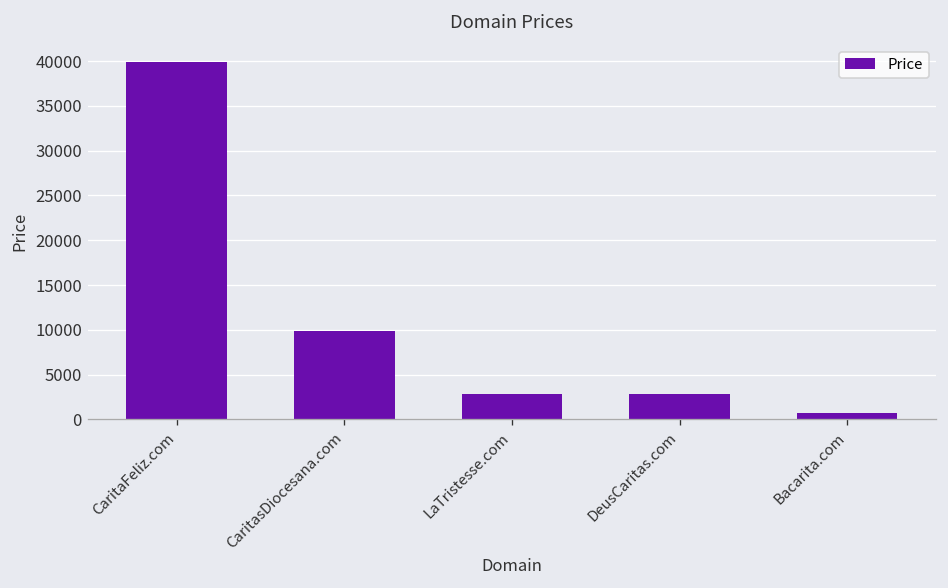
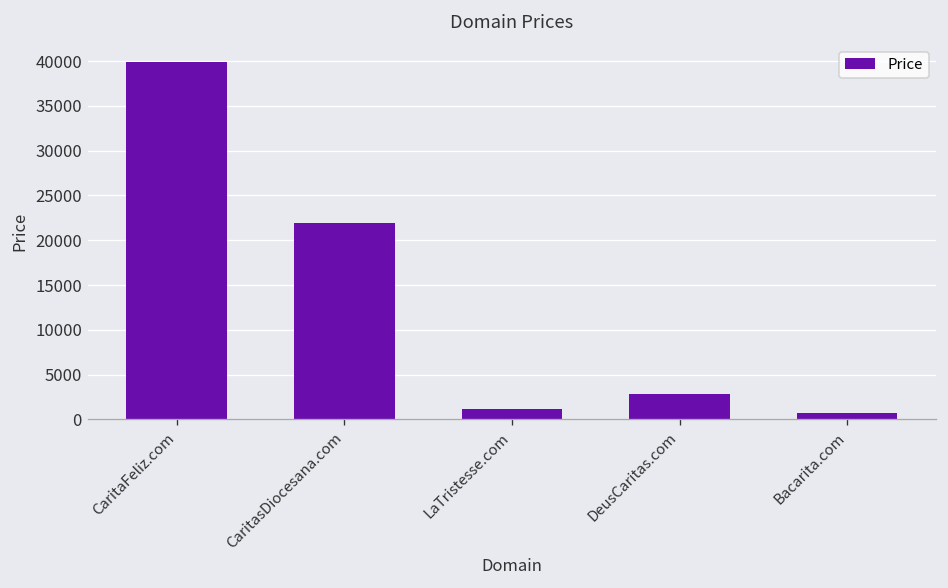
  {
    "CaritaFeliz.com": 40000,
-   "CaritasDiocesana.com": 10000,
-   "LaTristesse.com": 3000,
+   "CaritasDiocesana.com": 22000,
+   "LaTristesse.com": 1000,
    "DeusCaritas.com": 3000,
    "Bacarita.com": 1000
  }
